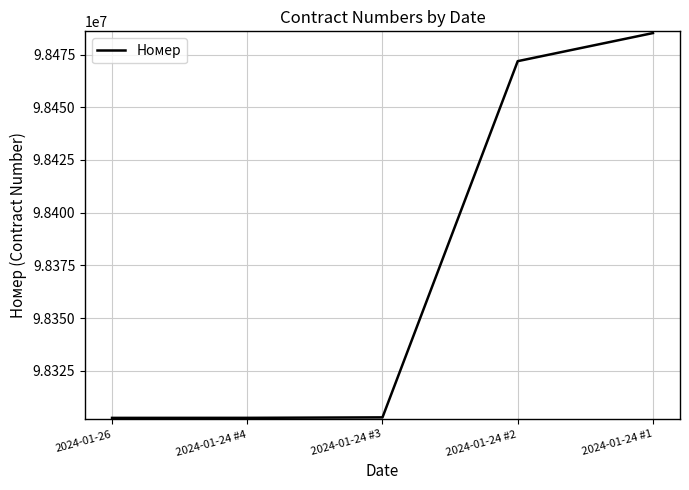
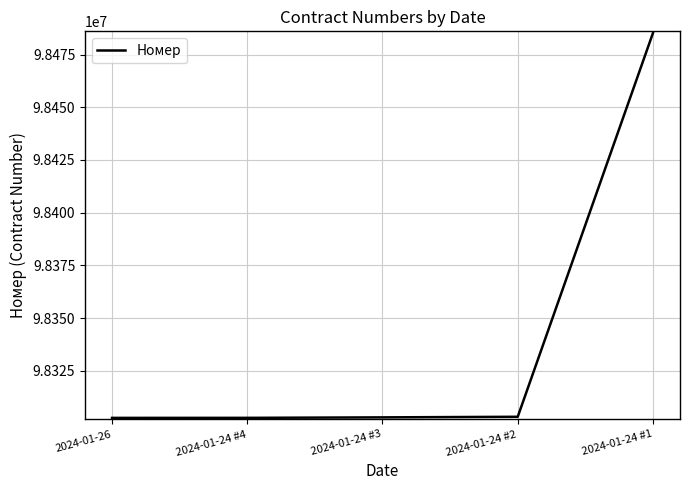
  {
    "2024-01-26": 98303000,
    "2024-01-24 #4": 98303000,
    "2024-01-24 #3": 98303000,
-   "2024-01-24 #2": 98472000,
+   "2024-01-24 #2": 98303000,
    "2024-01-24 #1": 98485000
  }
